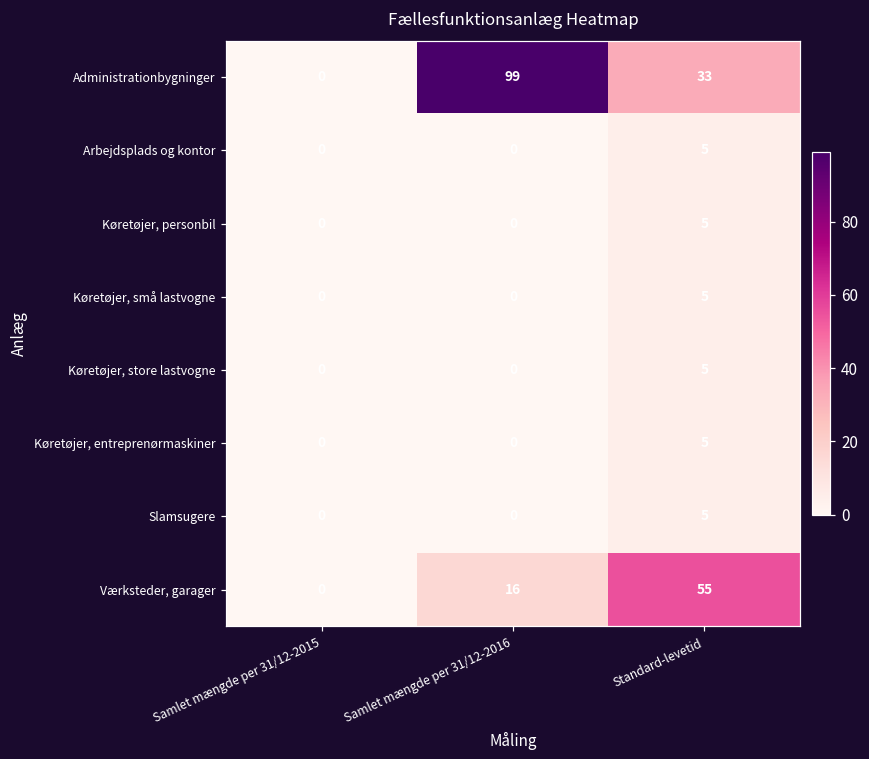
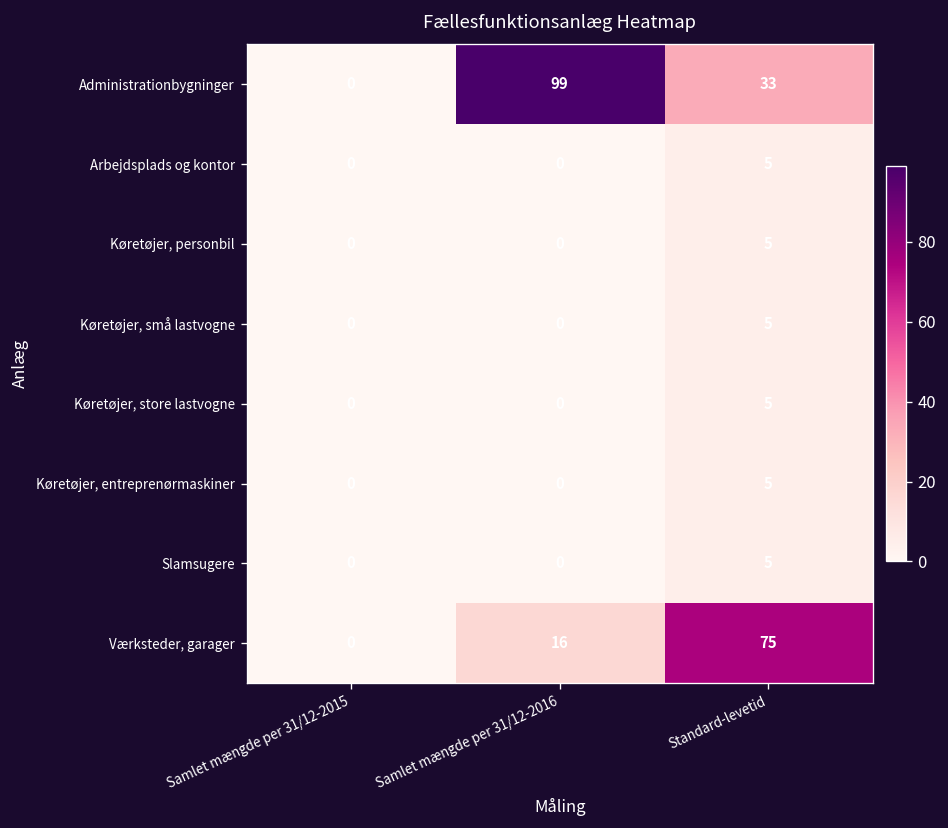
  {
    "Administrationbygninger": {
      "Samlet mængde per 31/12-2016": 99,
      "Standard-levetid": 33
    },
    "Værksteder, garager": {
-     "Standard-levetid": 55
+     "Standard-levetid": 75
    }
  }
